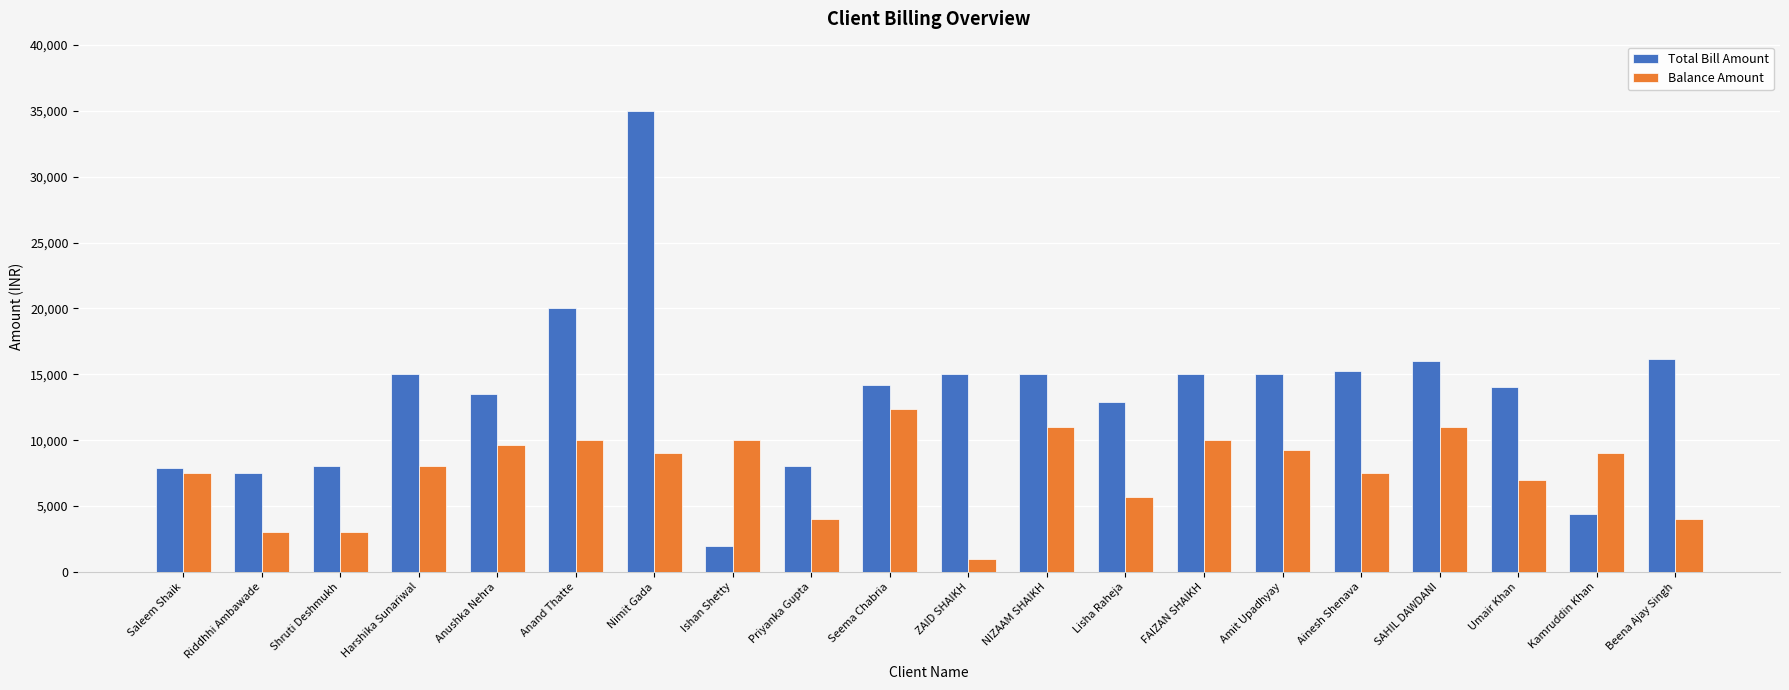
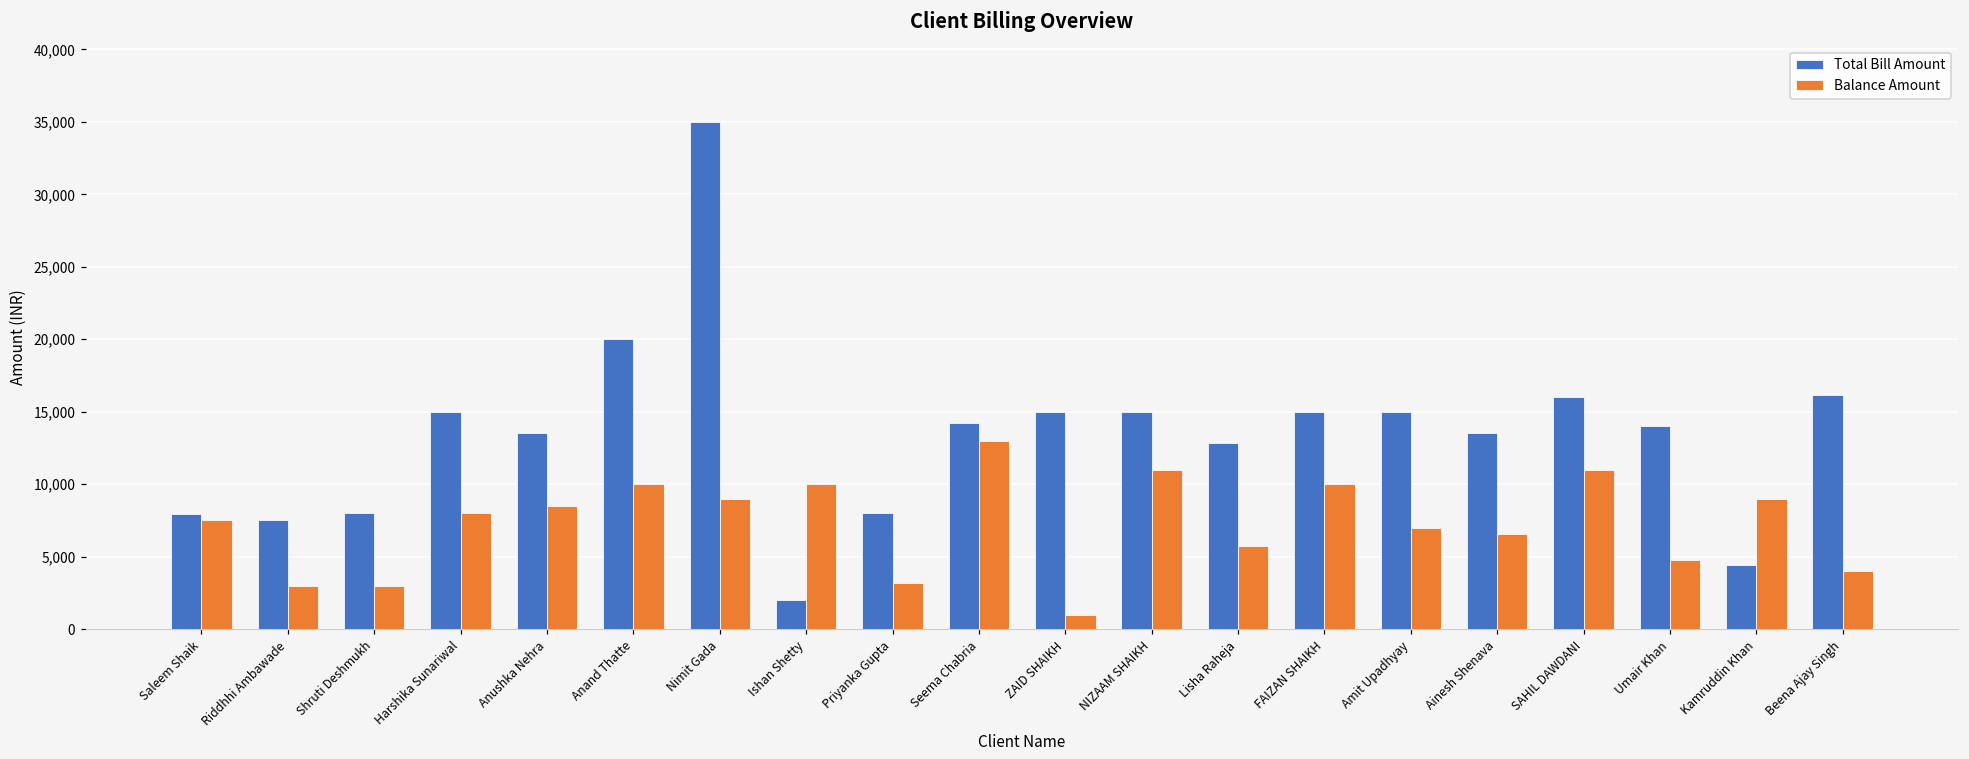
  {
    "Total Bill Amount": {
      "Saleem Shaik": "7,900",
      "Riddhhi Ambawade": "7,500",
      "Shruti Deshmukh": "8,000",
      "Harshika Sunariwal": "15,000",
      "Anushka Nehra": "13,500",
      "Anand Thatte": "20,000",
      "Nimit Gada": "35,000",
      "Ishan Shetty": "2,000",
      "Priyanka Gupta": "8,000",
      "Seema Chabria": "14,200",
      "ZAID SHAIKH": "15,000",
      "NIZAAM SHAIKH": "15,000",
      "Lisha Raheja": "12,900",
      "FAIZAN SHAIKH": "15,000",
      "Amit Upadhyay": "15,000",
-     "Ainesh Shenava": "15,300",
+     "Ainesh Shenava": "13,500",
      "SAHIL DAWDANI": "16,000",
      "Umair Khan": "14,000",
      "Kamruddin Khan": "4,400",
      "Beena Ajay Singh": "16,200"
    },
    "Balance Amount": {
      "Saleem Shaik": "7,500",
      "Riddhhi Ambawade": "3,000",
      "Shruti Deshmukh": "3,000",
      "Harshika Sunariwal": "8,000",
-     "Anushka Nehra": "9,600",
+     "Anushka Nehra": "8,500",
      "Anand Thatte": "10,000",
      "Nimit Gada": "9,000",
      "Ishan Shetty": "10,000",
-     "Priyanka Gupta": "4,000",
-     "Seema Chabria": "12,400",
+     "Priyanka Gupta": "3,200",
+     "Seema Chabria": "13,000",
      "ZAID SHAIKH": "1,000",
      "NIZAAM SHAIKH": "11,000",
      "Lisha Raheja": "5,700",
      "FAIZAN SHAIKH": "10,000",
-     "Amit Upadhyay": "9,200",
-     "Ainesh Shenava": "7,500",
+     "Amit Upadhyay": "7,000",
+     "Ainesh Shenava": "6,600",
      "SAHIL DAWDANI": "11,000",
-     "Umair Khan": "7,000",
+     "Umair Khan": "4,800",
      "Kamruddin Khan": "9,000",
      "Beena Ajay Singh": "4,000"
    }
  }
